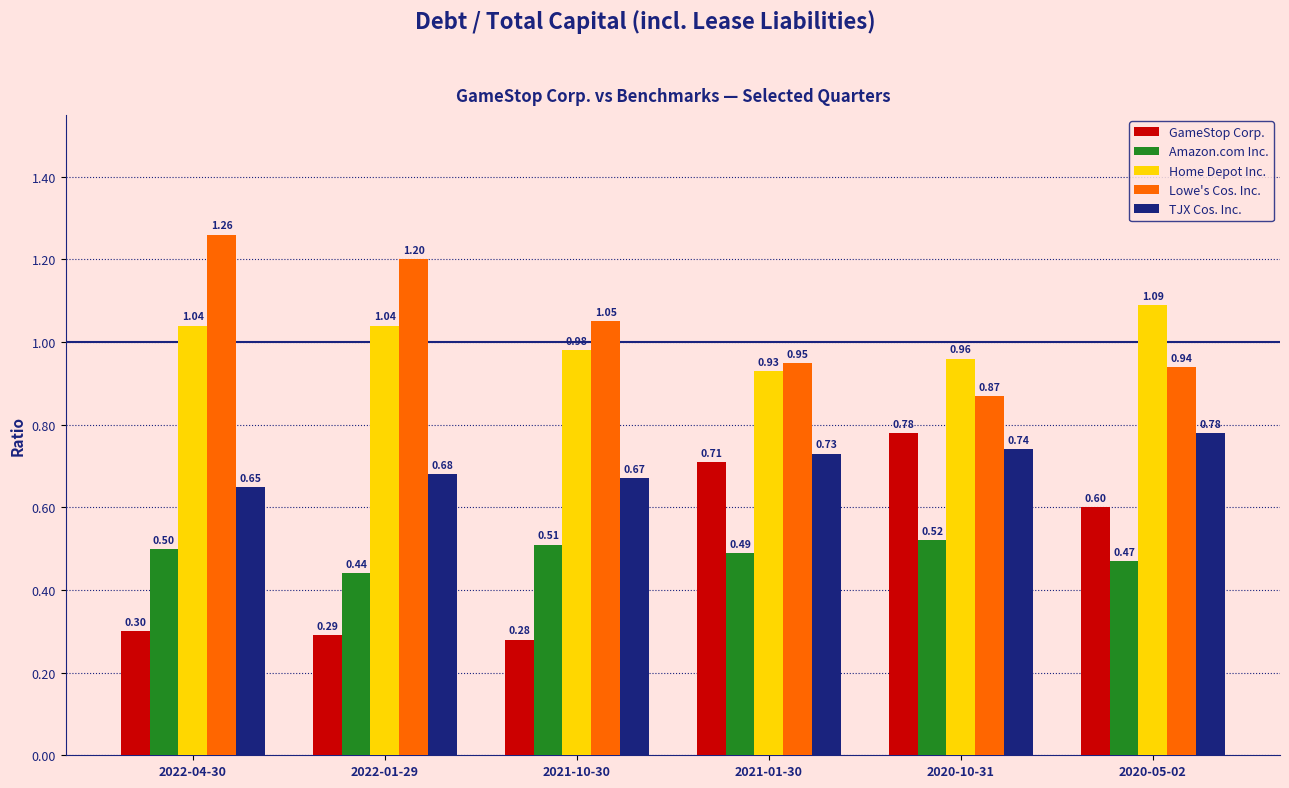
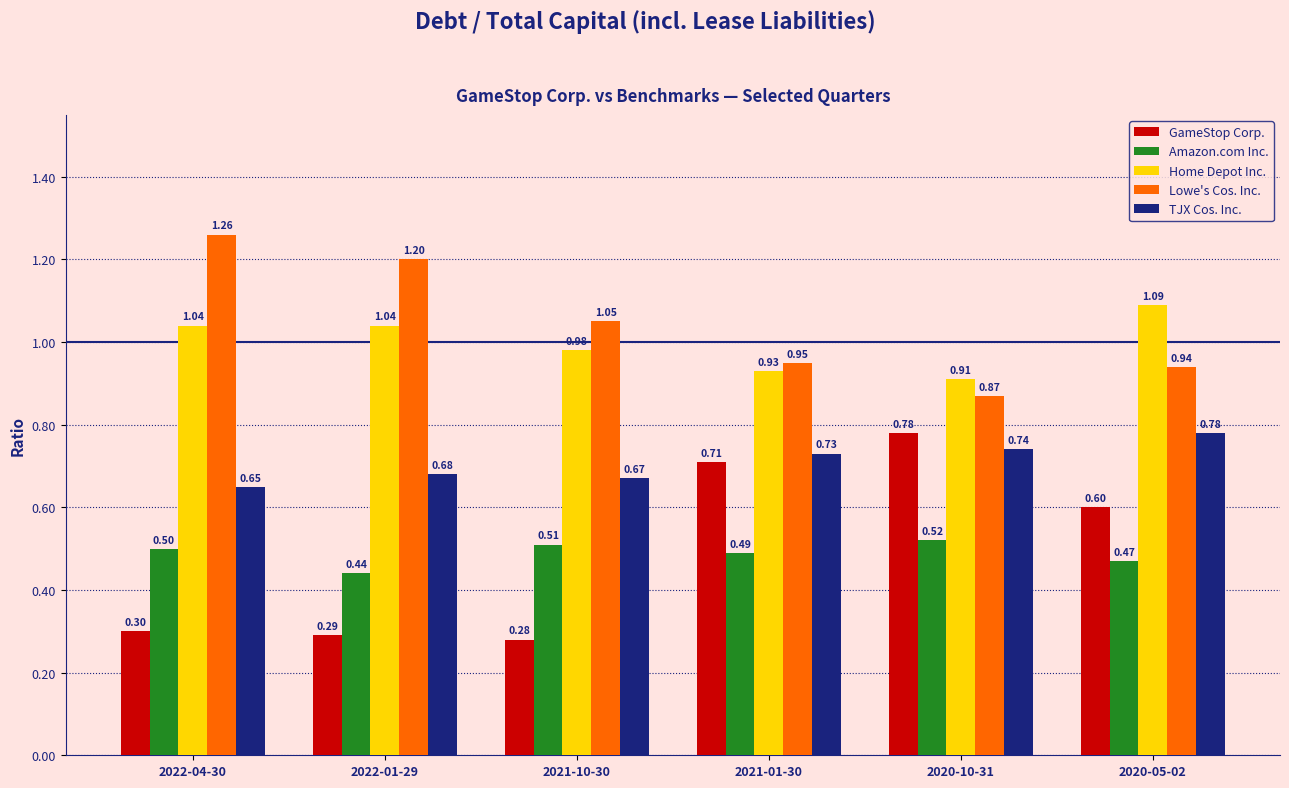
  {
    "GameStop Corp.": {
      "2022-04-30": 0.30,
      "2022-01-29": 0.29,
      "2021-10-30": 0.28,
      "2021-01-30": 0.71,
      "2020-10-31": 0.78,
      "2020-05-02": 0.60
    },
    "Amazon.com Inc.": {
      "2022-04-30": 0.50,
      "2022-01-29": 0.44,
      "2021-10-30": 0.51,
      "2021-01-30": 0.49,
      "2020-10-31": 0.52,
      "2020-05-02": 0.47
    },
    "Home Depot Inc.": {
      "2022-04-30": 1.04,
      "2022-01-29": 1.04,
      "2021-10-30": 0.98,
      "2021-01-30": 0.93,
-     "2020-10-31": 0.96,
+     "2020-10-31": 0.91,
      "2020-05-02": 1.09
    },
    "Lowe's Cos. Inc.": {
      "2022-04-30": 1.26,
      "2022-01-29": 1.20,
      "2021-10-30": 1.05,
      "2021-01-30": 0.95,
      "2020-10-31": 0.87,
      "2020-05-02": 0.94
    },
    "TJX Cos. Inc.": {
      "2022-04-30": 0.65,
      "2022-01-29": 0.68,
      "2021-10-30": 0.67,
      "2021-01-30": 0.73,
      "2020-10-31": 0.74,
      "2020-05-02": 0.78
    }
  }
